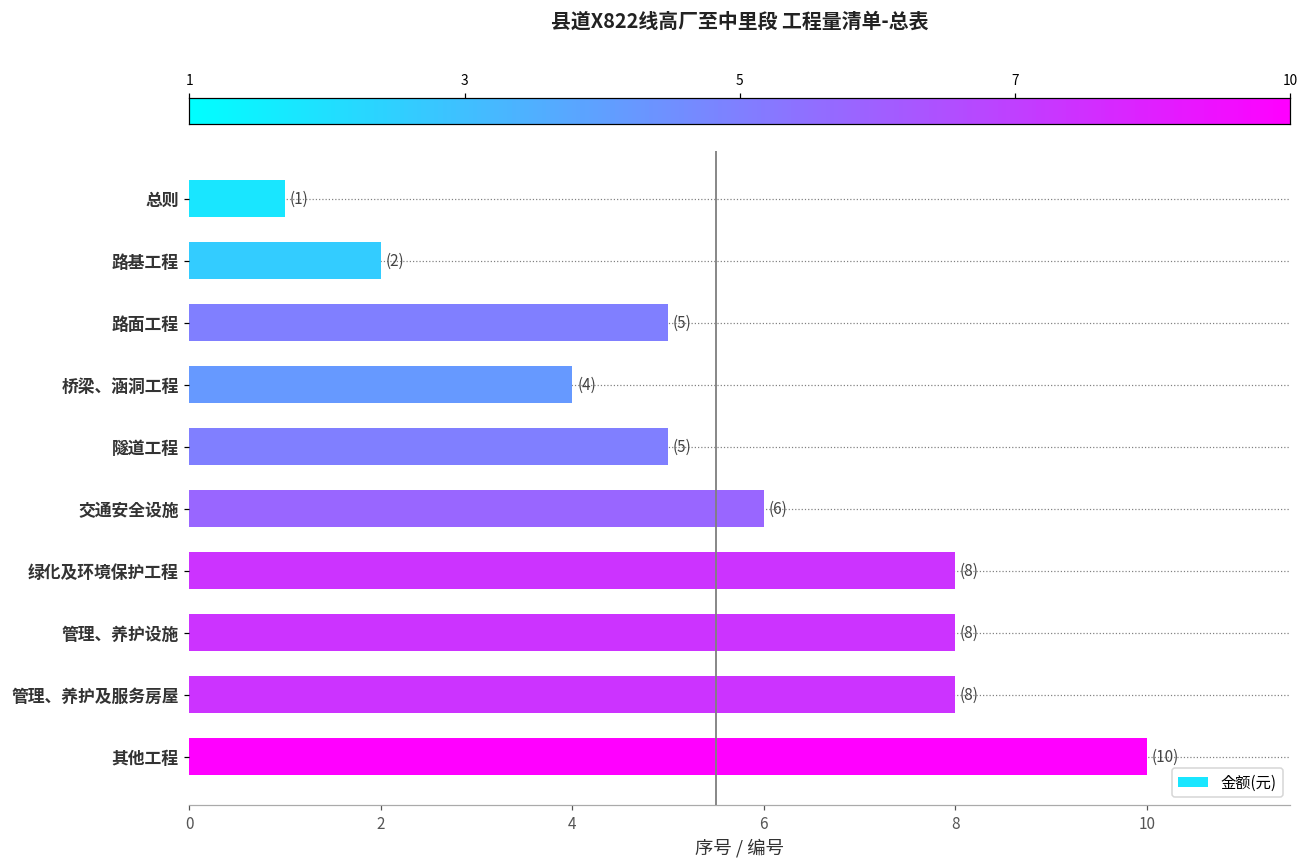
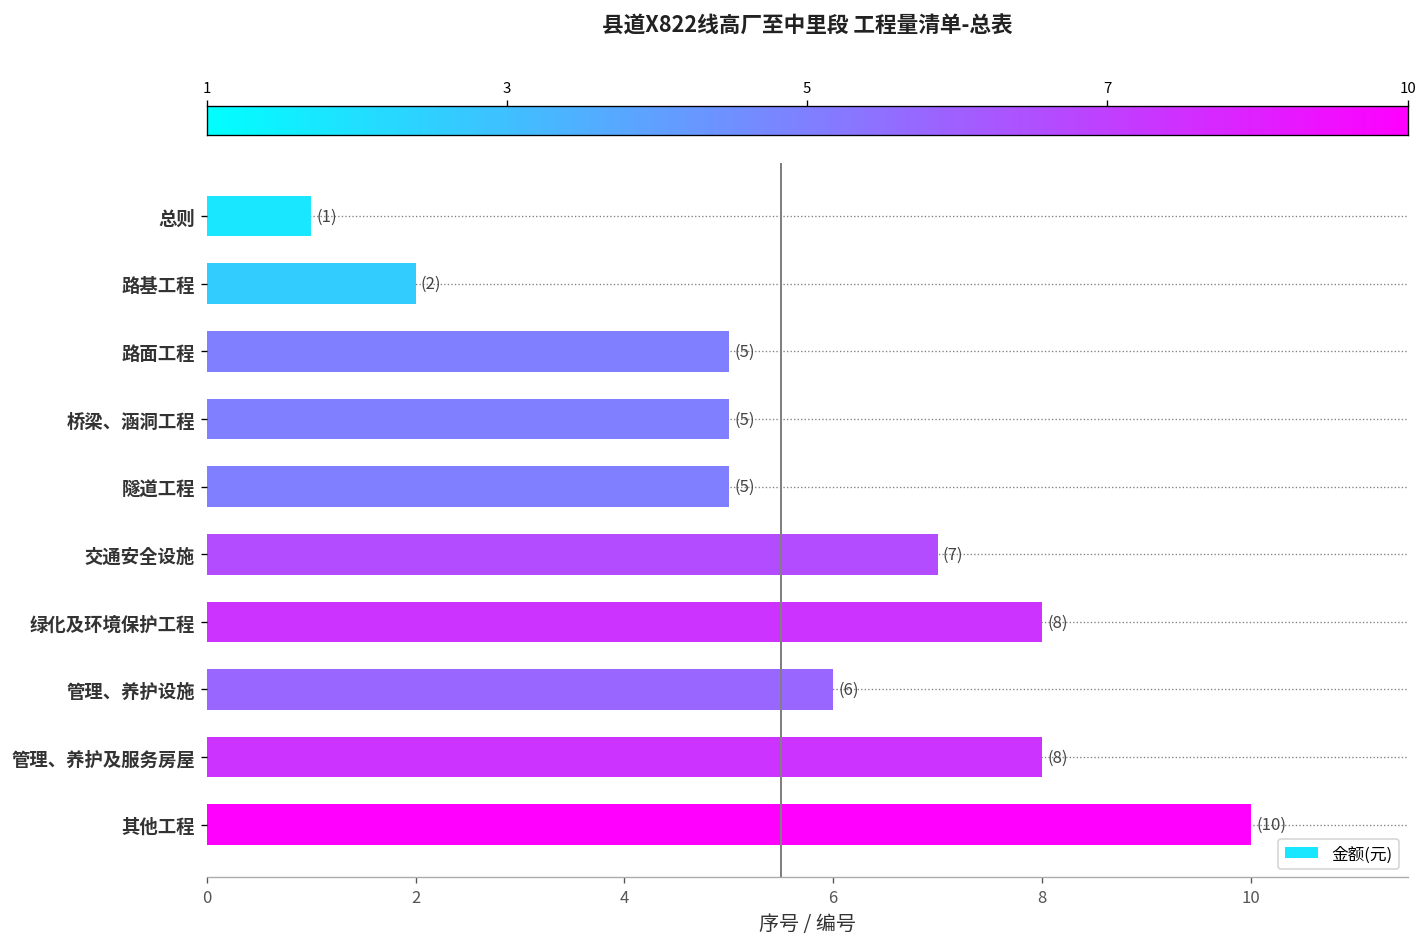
  {
    "总则": "(1)",
    "路基工程": "(2)",
    "路面工程": "(5)",
-   "桥梁、涵洞工程": "(4)",
+   "桥梁、涵洞工程": "(5)",
    "隧道工程": "(5)",
-   "交通安全设施": "(6)",
+   "交通安全设施": "(7)",
    "绿化及环境保护工程": "(8)",
-   "管理、养护设施": "(8)",
+   "管理、养护设施": "(6)",
    "管理、养护及服务房屋": "(8)",
    "其他工程": "(10)"
  }
